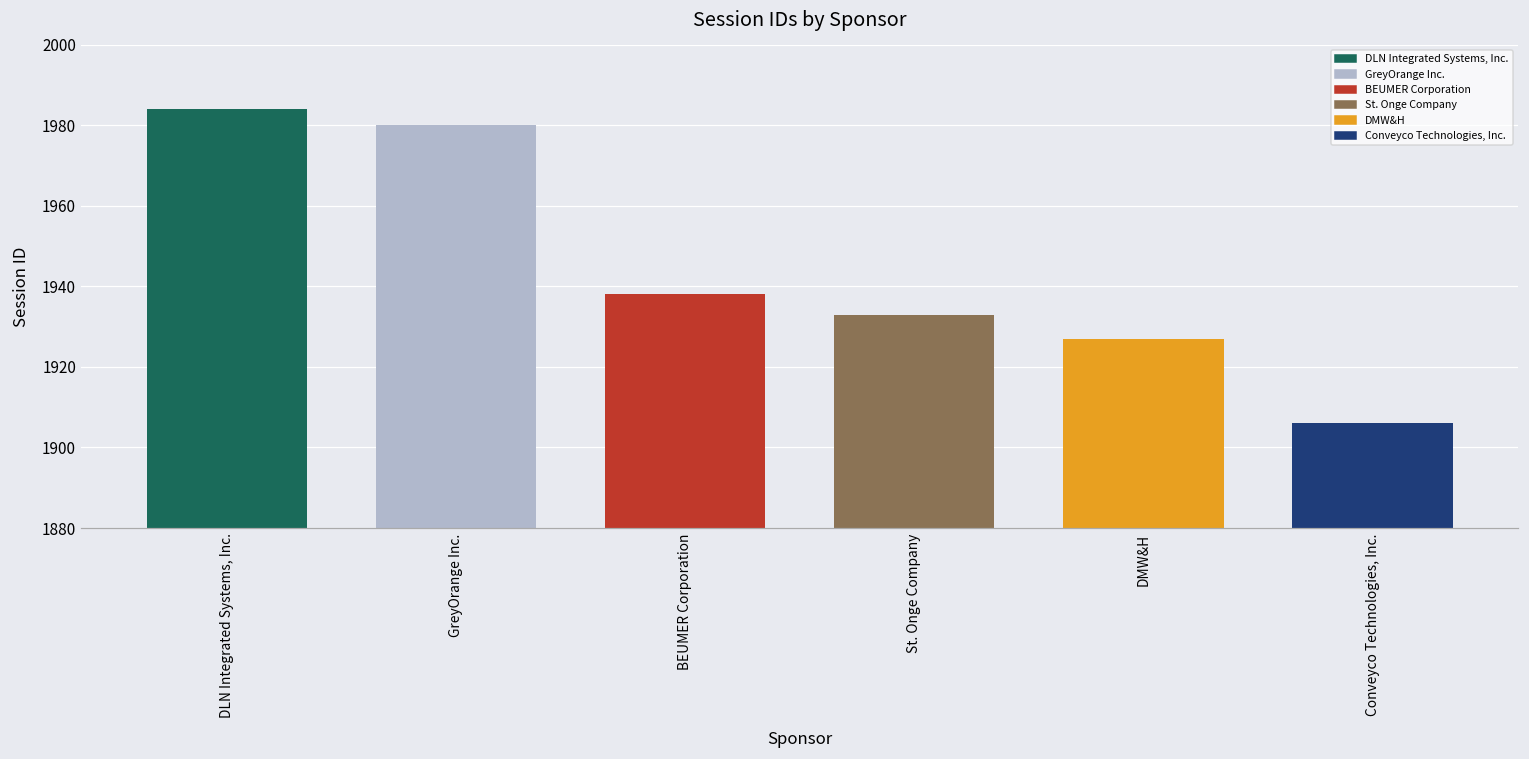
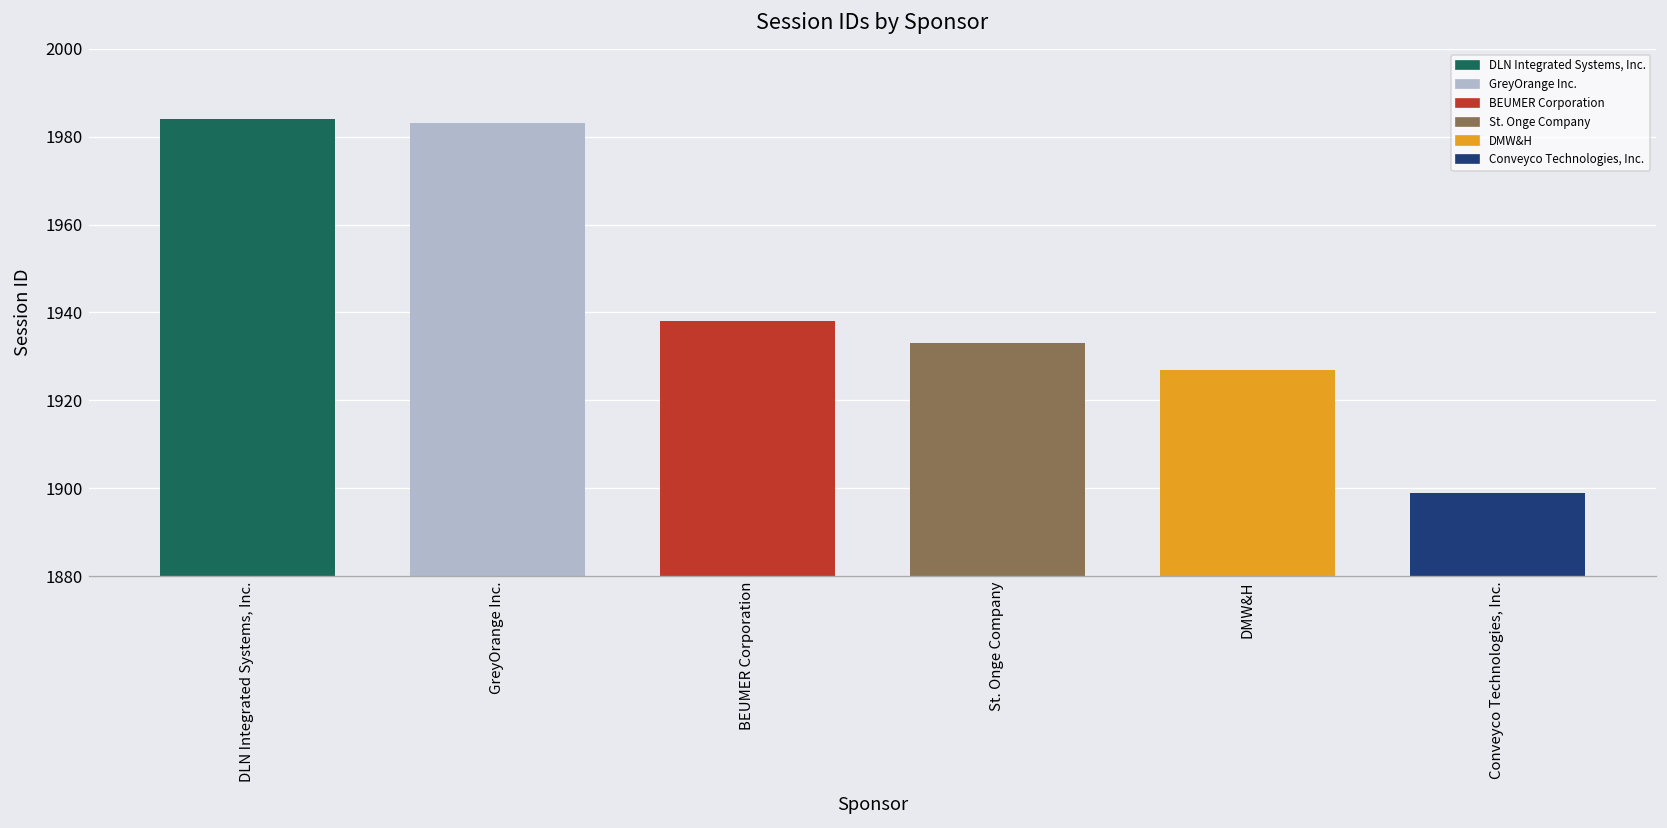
  {
    "DLN Integrated Systems, Inc.": 1984,
-   "GreyOrange Inc.": 1980,
+   "GreyOrange Inc.": 1983,
    "BEUMER Corporation": 1938,
    "St. Onge Company": 1933,
    "DMW&H": 1927,
-   "Conveyco Technologies, Inc.": 1906
+   "Conveyco Technologies, Inc.": 1899
  }
